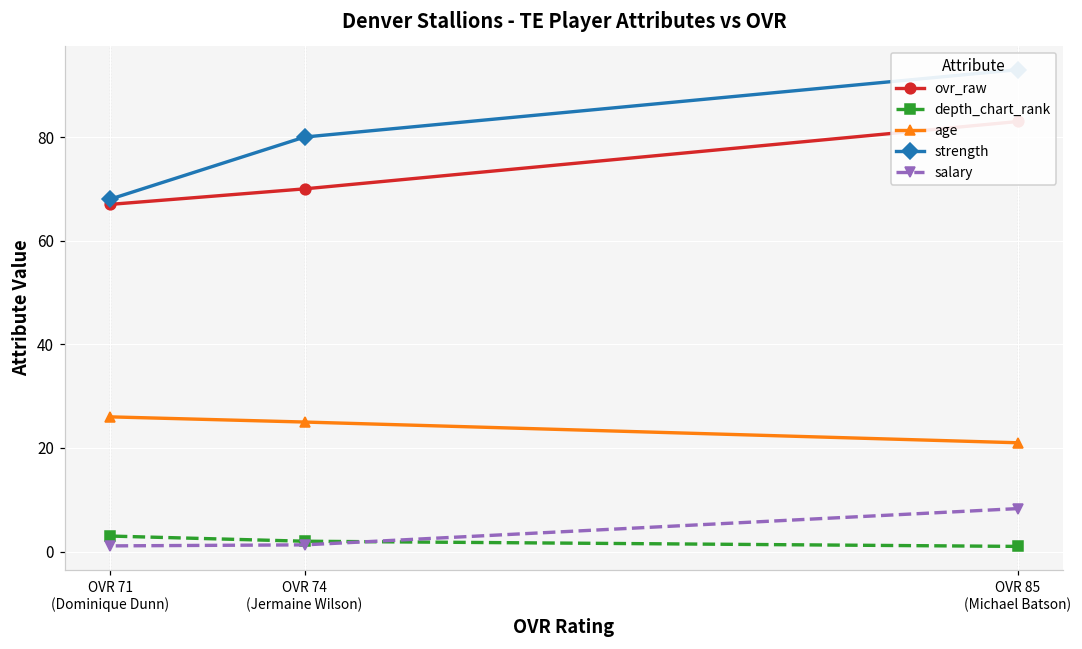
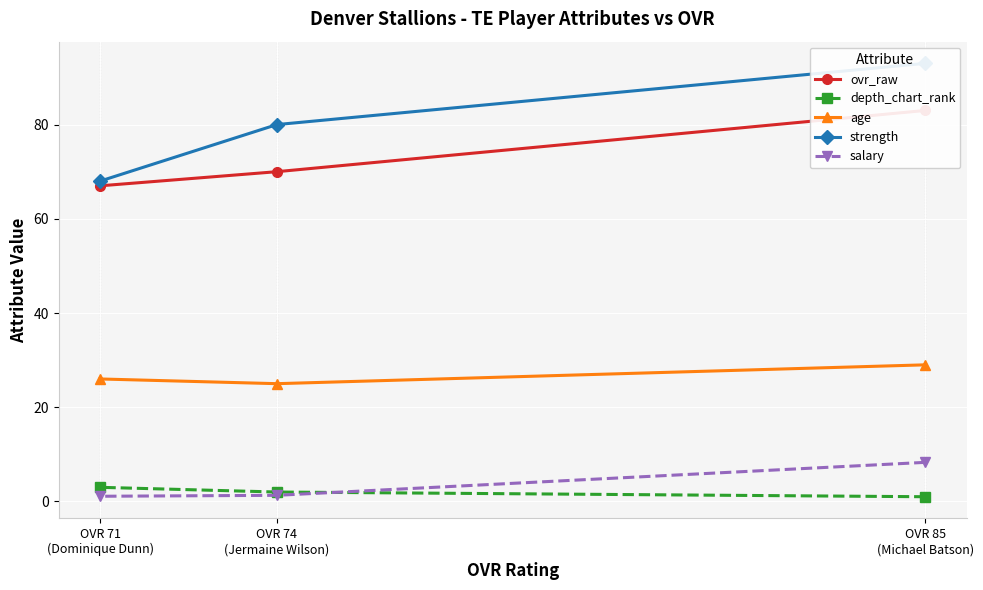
  {
    "ovr_raw": {
      "OVR 71 (Dominique Dunn)": 67,
      "OVR 74 (Jermaine Wilson)": 70
    },
    "depth_chart_rank": {
      "OVR 71 (Dominique Dunn)": 3,
      "OVR 74 (Jermaine Wilson)": 2,
      "OVR 85 (Michael Batson)": 1
    },
    "age": {
      "OVR 71 (Dominique Dunn)": 26,
      "OVR 74 (Jermaine Wilson)": 25,
-     "OVR 85 (Michael Batson)": 21
+     "OVR 85 (Michael Batson)": 29
    },
    "strength": {
      "OVR 71 (Dominique Dunn)": 68,
      "OVR 74 (Jermaine Wilson)": 80
    },
    "salary": {
      "OVR 71 (Dominique Dunn)": 1,
      "OVR 74 (Jermaine Wilson)": 1,
      "OVR 85 (Michael Batson)": 8
    }
  }
